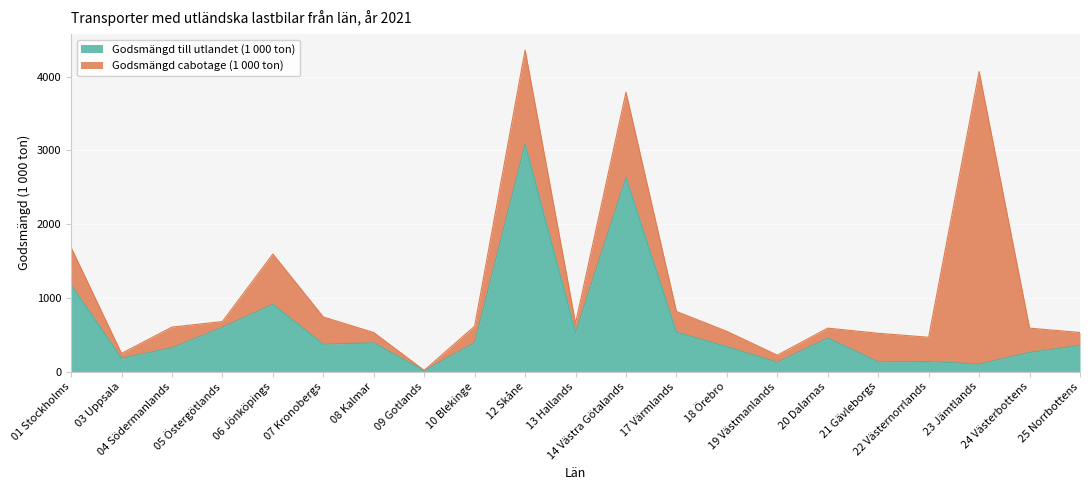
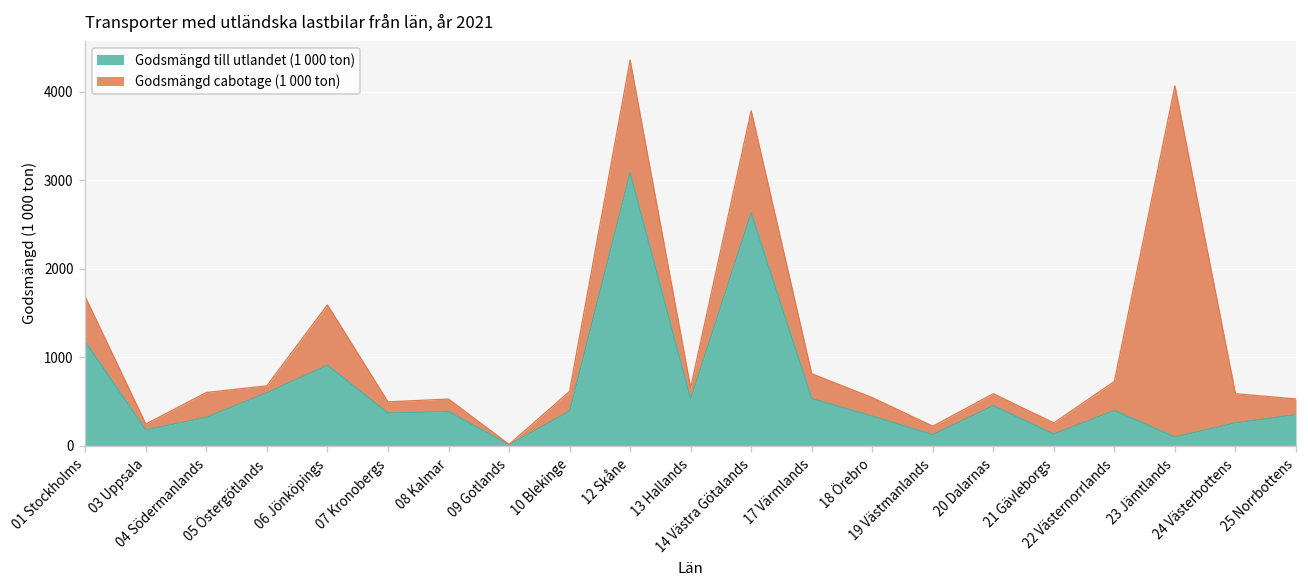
  {
    "Godsmängd till utlandet (1 000 ton)": {
      "01 Stockholms": 1200,
      "03 Uppsala": 200,
      "04 Södermanlands": 300,
      "05 Östergötlands": 600,
      "06 Jönköpings": 900,
      "07 Kronobergs": 400,
      "08 Kalmar": 400,
      "10 Blekinge": 400,
      "12 Skåne": 3100,
      "13 Hallands": 500,
      "14 Västra Götalands": 2600,
      "17 Värmlands": 500,
      "18 Örebro": 300,
      "19 Västmanlands": 100,
      "20 Dalarnas": 500,
      "21 Gävleborgs": 100,
-     "22 Västernorrlands": 100,
+     "22 Västernorrlands": 400,
      "23 Jämtlands": 100,
      "24 Västerbottens": 300,
      "25 Norrbottens": 400
    },
    "Godsmängd cabotage (1 000 ton)": {
      "01 Stockholms": 500,
      "03 Uppsala": 100,
      "04 Södermanlands": 300,
      "05 Östergötlands": 100,
      "06 Jönköpings": 700,
-     "07 Kronobergs": 400,
+     "07 Kronobergs": 100,
      "08 Kalmar": 100,
      "10 Blekinge": 200,
      "12 Skåne": 1300,
      "13 Hallands": 100,
      "14 Västra Götalands": 1200,
      "17 Värmlands": 300,
      "18 Örebro": 200,
      "19 Västmanlands": 100,
      "20 Dalarnas": 100,
-     "21 Gävleborgs": 400,
+     "21 Gävleborgs": 100,
      "22 Västernorrlands": 300,
      "23 Jämtlands": 4000,
      "24 Västerbottens": 300,
      "25 Norrbottens": 200
    }
  }
